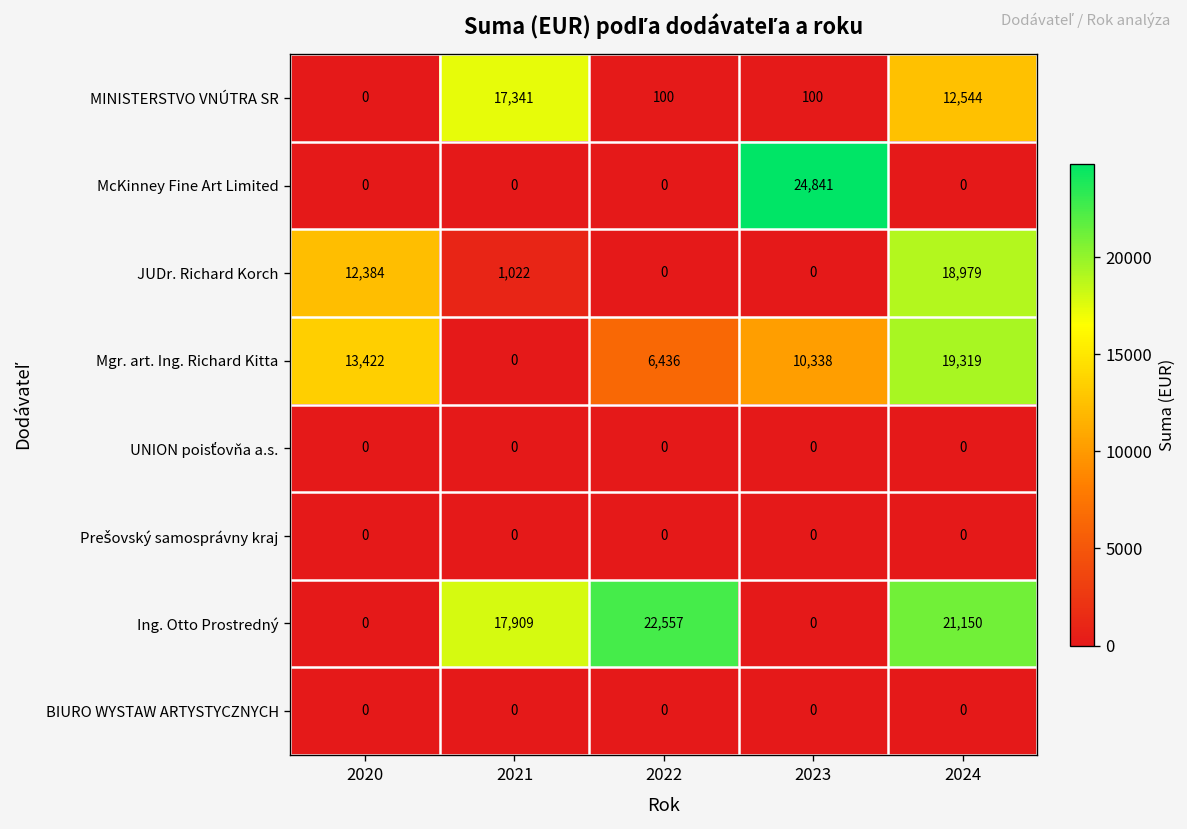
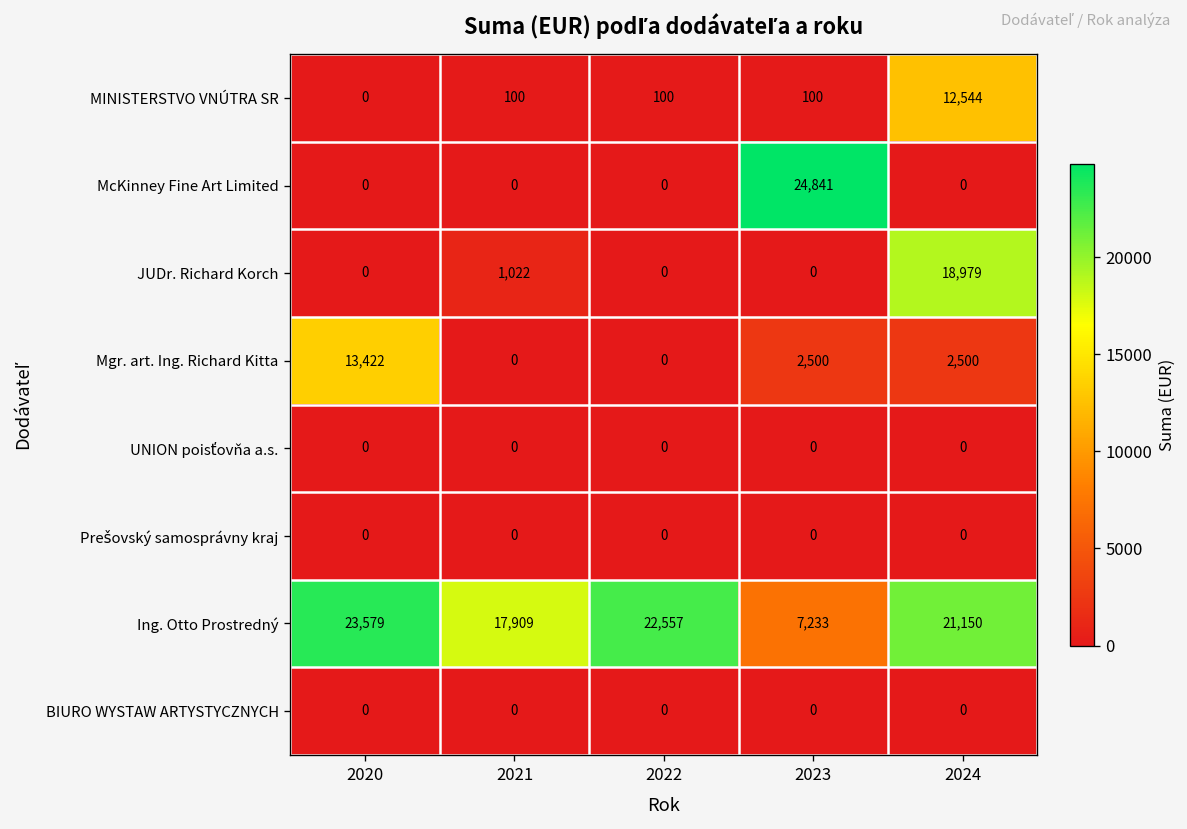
  {
    "MINISTERSTVO VNÚTRA SR": {
      "2020": "0",
-     "2021": "17,341",
+     "2021": "100",
      "2022": "100",
      "2023": "100",
      "2024": "12,544"
    },
    "McKinney Fine Art Limited": {
      "2020": "0",
      "2021": "0",
      "2022": "0",
      "2023": "24,841",
      "2024": "0"
    },
    "JUDr. Richard Korch": {
-     "2020": "12,384",
+     "2020": "0",
      "2021": "1,022",
      "2022": "0",
      "2023": "0",
      "2024": "18,979"
    },
    "Mgr. art. Ing. Richard Kitta": {
      "2020": "13,422",
      "2021": "0",
-     "2022": "6,436",
-     "2023": "10,338",
-     "2024": "19,319"
+     "2022": "0",
+     "2023": "2,500",
+     "2024": "2,500"
    },
    "UNION poisťovňa a.s.": {
      "2020": "0",
      "2021": "0",
      "2022": "0",
      "2023": "0",
      "2024": "0"
    },
    "Prešovský samosprávny kraj": {
      "2020": "0",
      "2021": "0",
      "2022": "0",
      "2023": "0",
      "2024": "0"
    },
    "Ing. Otto Prostredný": {
-     "2020": "0",
+     "2020": "23,579",
      "2021": "17,909",
      "2022": "22,557",
-     "2023": "0",
+     "2023": "7,233",
      "2024": "21,150"
    },
    "BIURO WYSTAW ARTYSTYCZNYCH": {
      "2020": "0",
      "2021": "0",
      "2022": "0",
      "2023": "0",
      "2024": "0"
    }
  }
